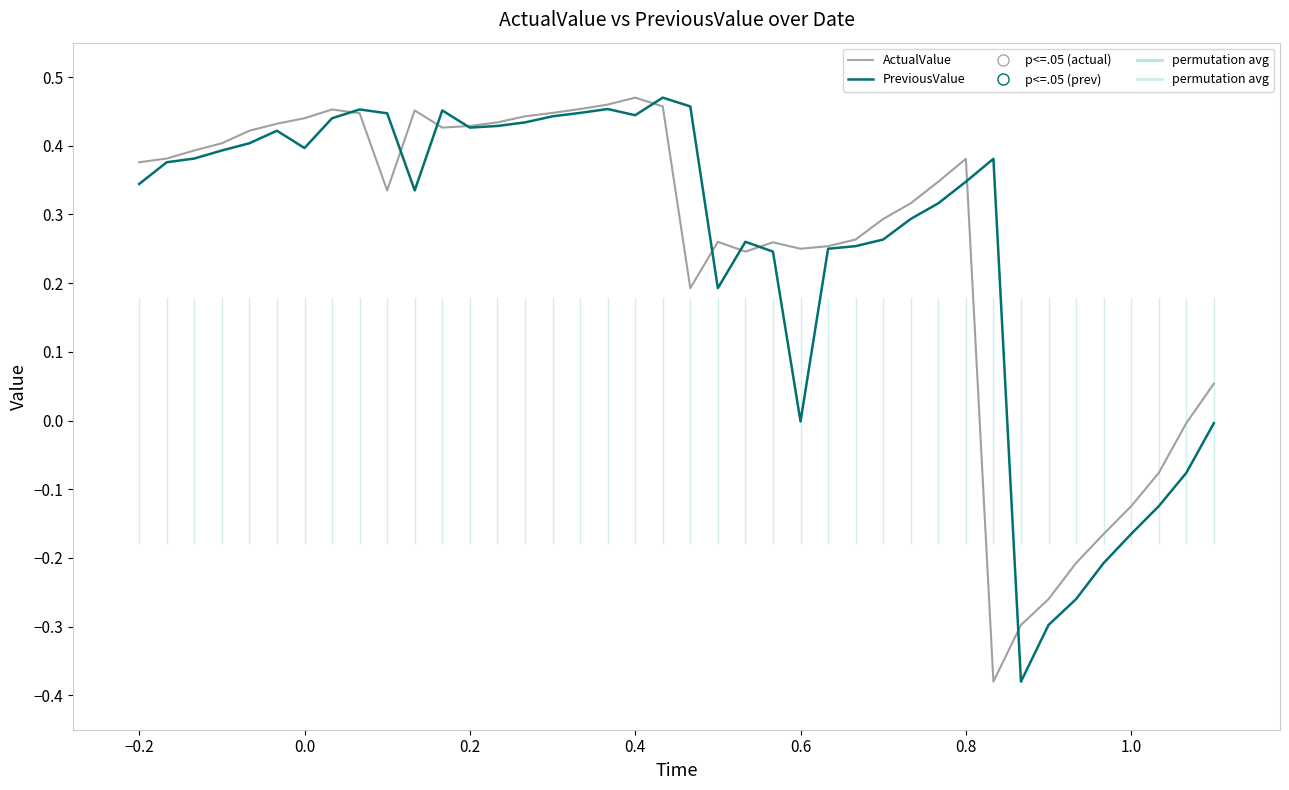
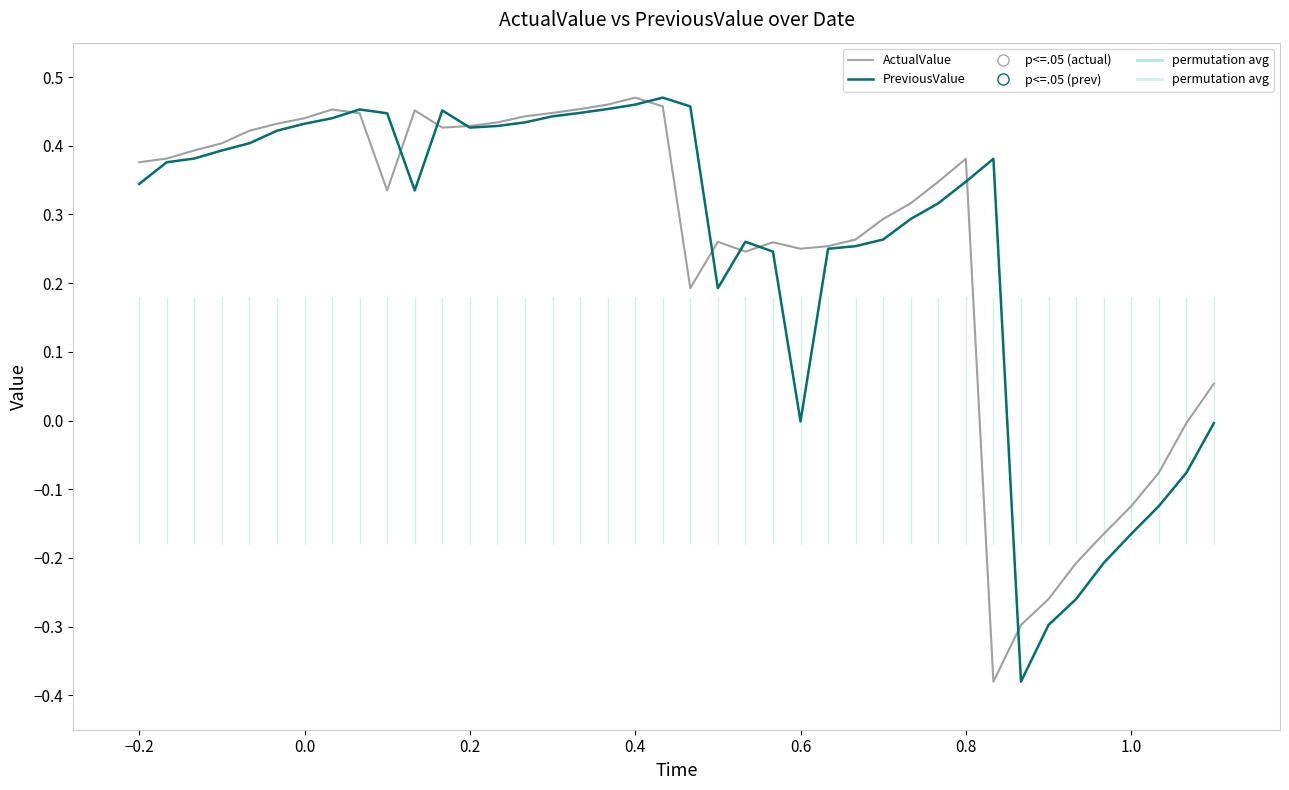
  {
    "PreviousValue": {
      "−0.2": 0.34,
-     "0.0": 0.40,
-     "0.4": 0.44,
+     "0.0": 0.43,
+     "0.4": 0.46,
      "0.6": 0.00,
      "0.8": 0.35,
      "1.0": -0.17
    }
  }
